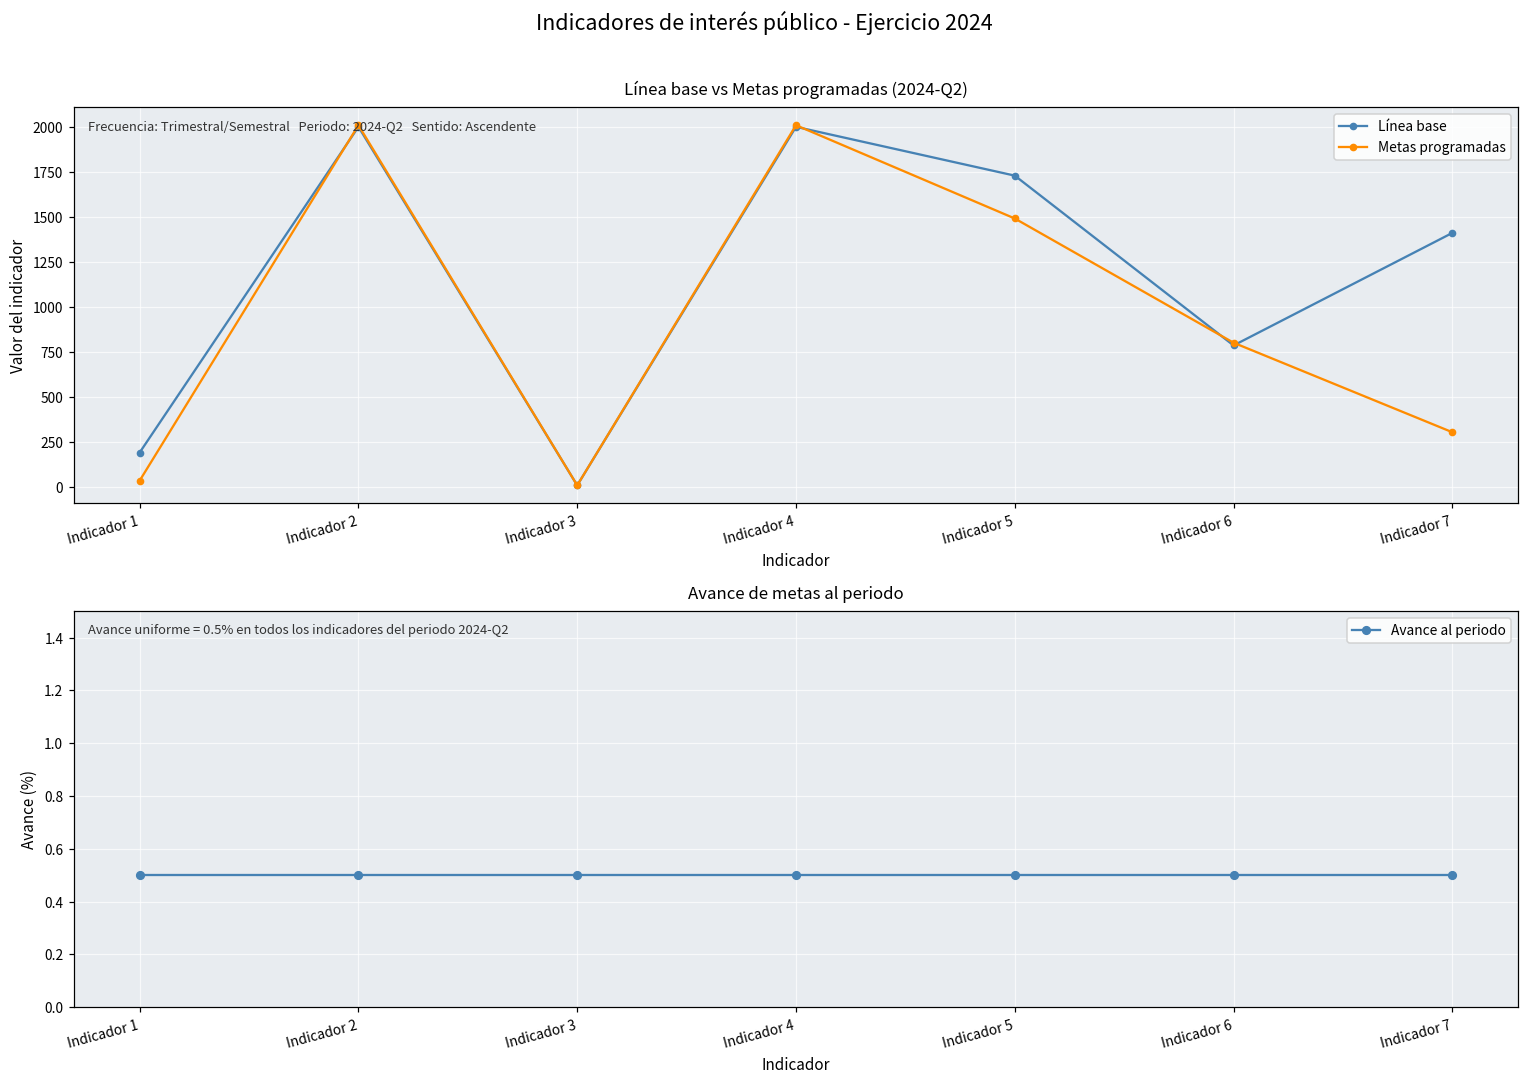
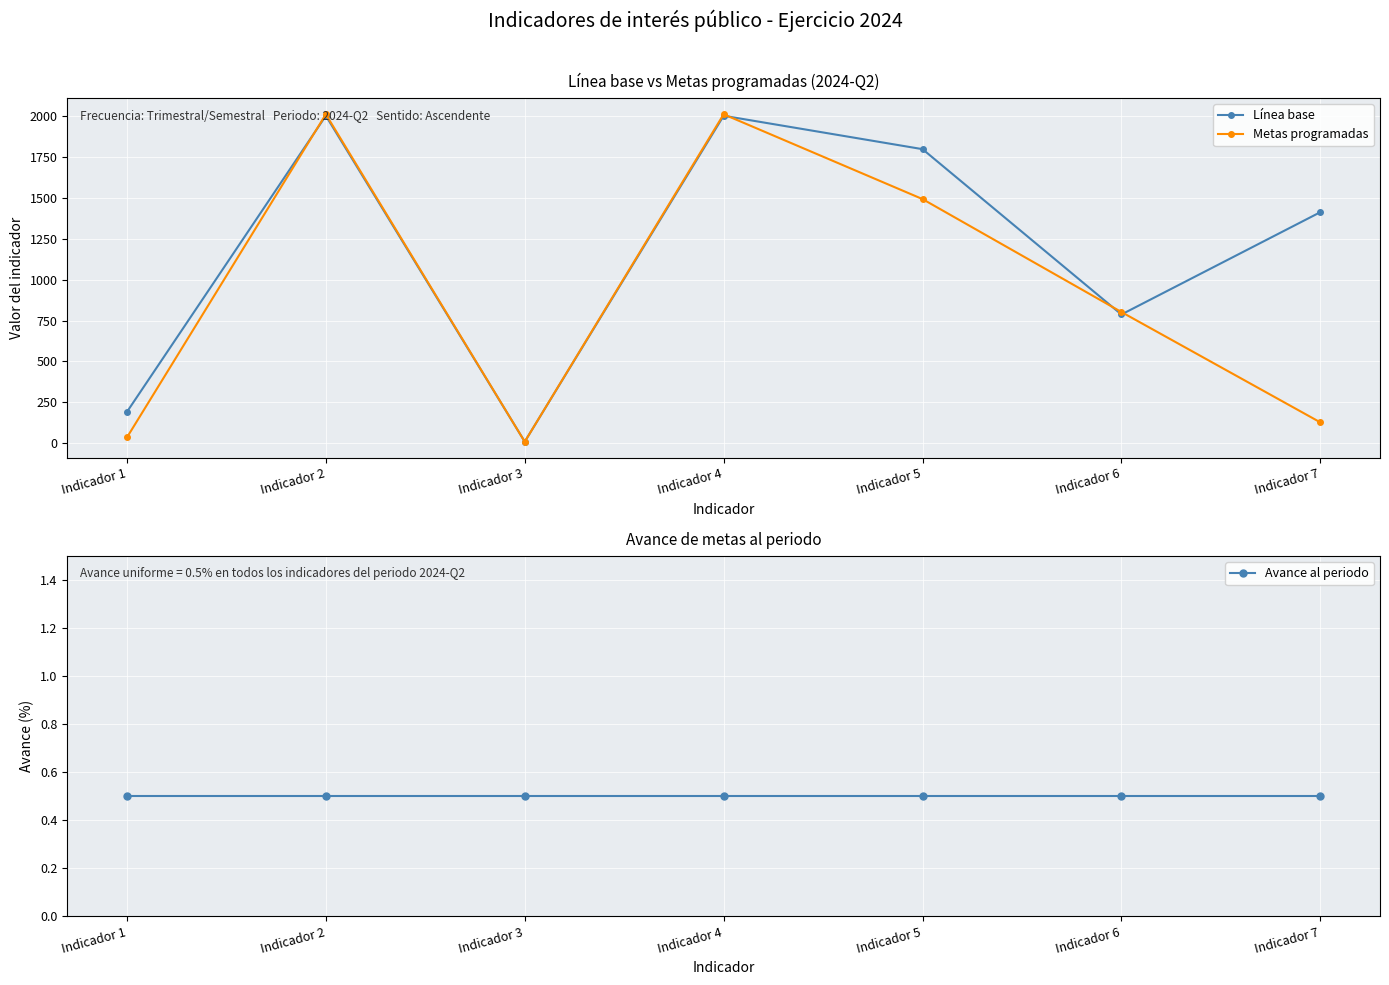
  {
    "Línea base vs Metas programadas (2024-Q2)": {
      "Línea base": {
        "Indicador 1": 190,
-       "Indicador 5": 1730,
+       "Indicador 5": 1800,
        "Indicador 7": 1410
      },
      "Metas programadas": {
        "Indicador 1": 40,
        "Indicador 5": 1490,
-       "Indicador 7": 310
+       "Indicador 7": 130
      }
    },
    "Avance de metas al periodo": {
      "Indicador 1": 0.50,
      "Indicador 2": 0.50,
      "Indicador 3": 0.50,
      "Indicador 4": 0.50,
      "Indicador 5": 0.50,
      "Indicador 6": 0.50,
      "Indicador 7": 0.50
    }
  }
